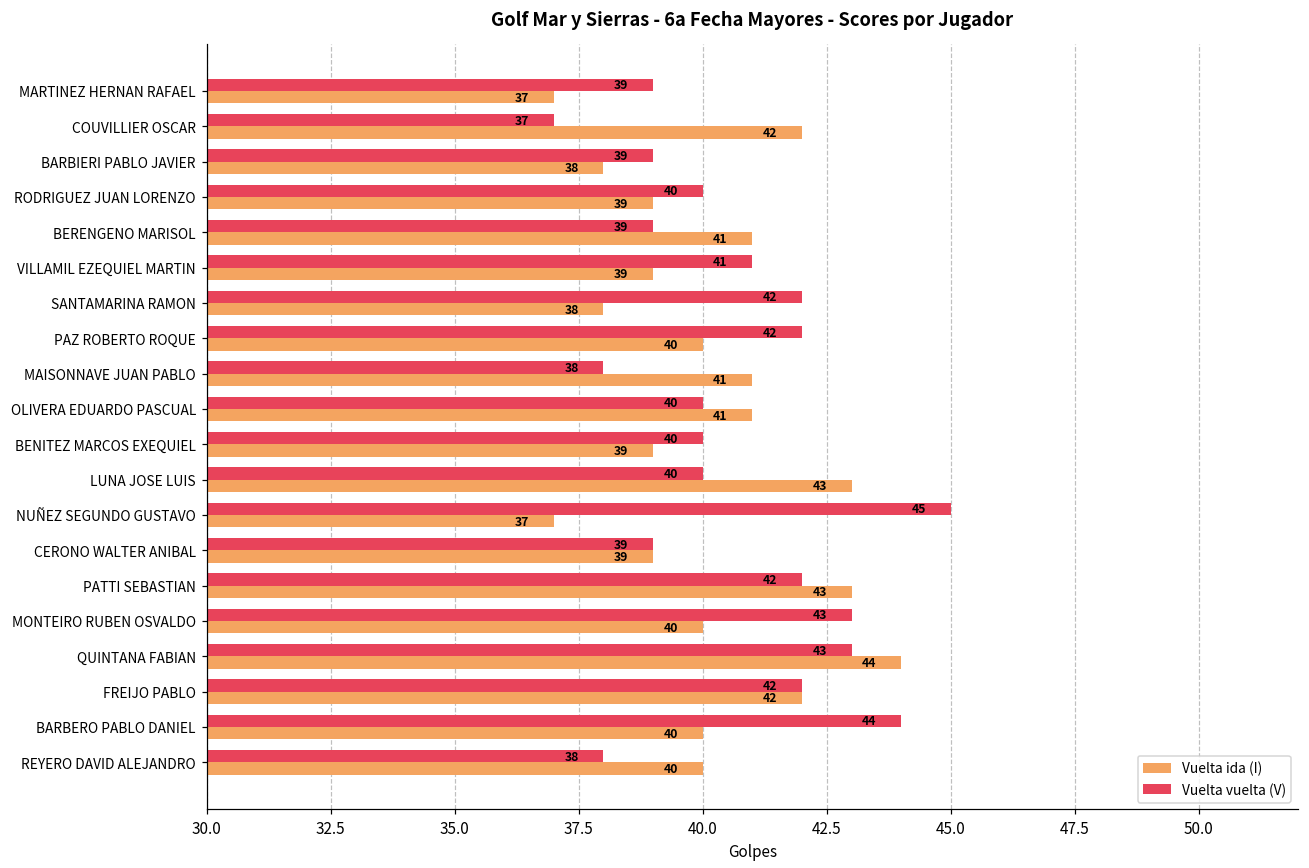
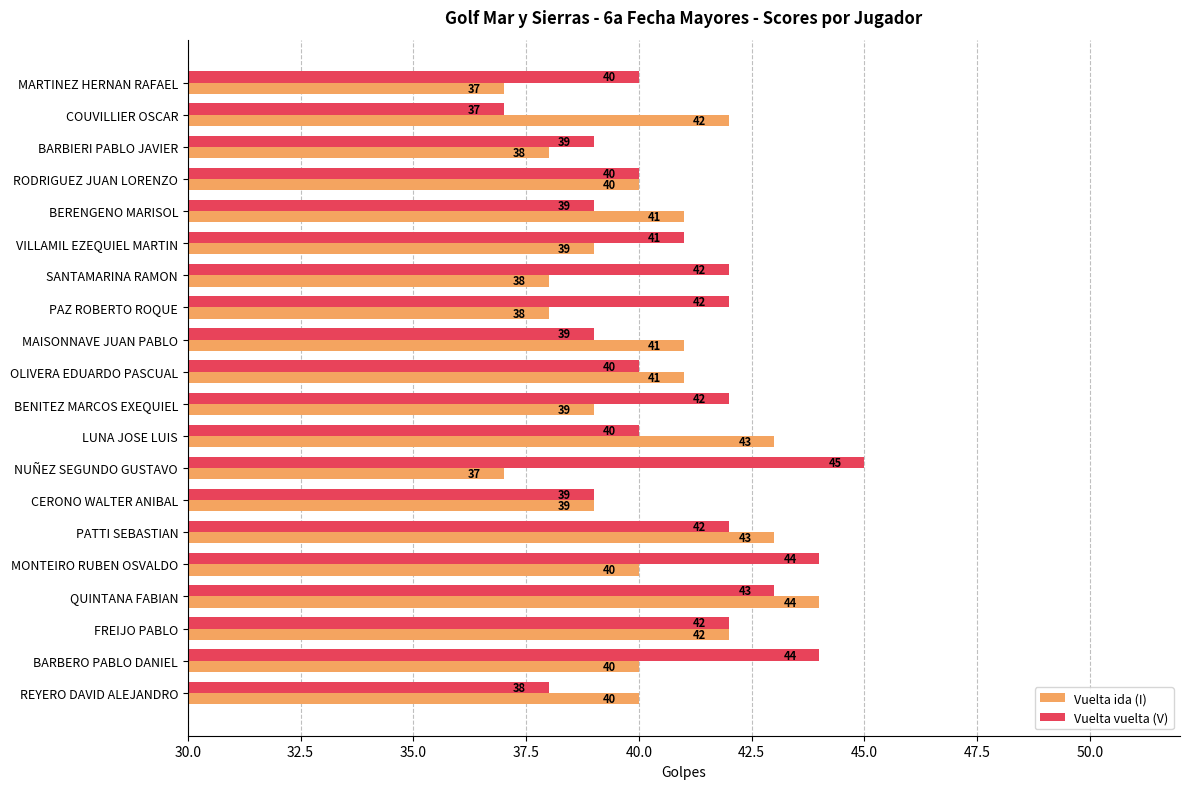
  {
    "Vuelta ida (I)": {
      "MARTINEZ HERNAN RAFAEL": 37,
      "COUVILLIER OSCAR": 42,
      "BARBIERI PABLO JAVIER": 38,
-     "RODRIGUEZ JUAN LORENZO": 39,
+     "RODRIGUEZ JUAN LORENZO": 40,
      "BERENGENO MARISOL": 41,
      "VILLAMIL EZEQUIEL MARTIN": 39,
      "SANTAMARINA RAMON": 38,
-     "PAZ ROBERTO ROQUE": 40,
+     "PAZ ROBERTO ROQUE": 38,
      "MAISONNAVE JUAN PABLO": 41,
      "OLIVERA EDUARDO PASCUAL": 41,
      "BENITEZ MARCOS EXEQUIEL": 39,
      "LUNA JOSE LUIS": 43,
      "NUÑEZ SEGUNDO GUSTAVO": 37,
      "CERONO WALTER ANIBAL": 39,
      "PATTI SEBASTIAN": 43,
      "MONTEIRO RUBEN OSVALDO": 40,
      "QUINTANA FABIAN": 44,
      "FREIJO PABLO": 42,
      "BARBERO PABLO DANIEL": 40,
      "REYERO DAVID ALEJANDRO": 40
    },
    "Vuelta vuelta (V)": {
-     "MARTINEZ HERNAN RAFAEL": 39,
+     "MARTINEZ HERNAN RAFAEL": 40,
      "COUVILLIER OSCAR": 37,
      "BARBIERI PABLO JAVIER": 39,
      "RODRIGUEZ JUAN LORENZO": 40,
      "BERENGENO MARISOL": 39,
      "VILLAMIL EZEQUIEL MARTIN": 41,
      "SANTAMARINA RAMON": 42,
      "PAZ ROBERTO ROQUE": 42,
-     "MAISONNAVE JUAN PABLO": 38,
+     "MAISONNAVE JUAN PABLO": 39,
      "OLIVERA EDUARDO PASCUAL": 40,
-     "BENITEZ MARCOS EXEQUIEL": 40,
+     "BENITEZ MARCOS EXEQUIEL": 42,
      "LUNA JOSE LUIS": 40,
      "NUÑEZ SEGUNDO GUSTAVO": 45,
      "CERONO WALTER ANIBAL": 39,
      "PATTI SEBASTIAN": 42,
-     "MONTEIRO RUBEN OSVALDO": 43,
+     "MONTEIRO RUBEN OSVALDO": 44,
      "QUINTANA FABIAN": 43,
      "FREIJO PABLO": 42,
      "BARBERO PABLO DANIEL": 44,
      "REYERO DAVID ALEJANDRO": 38
    }
  }
